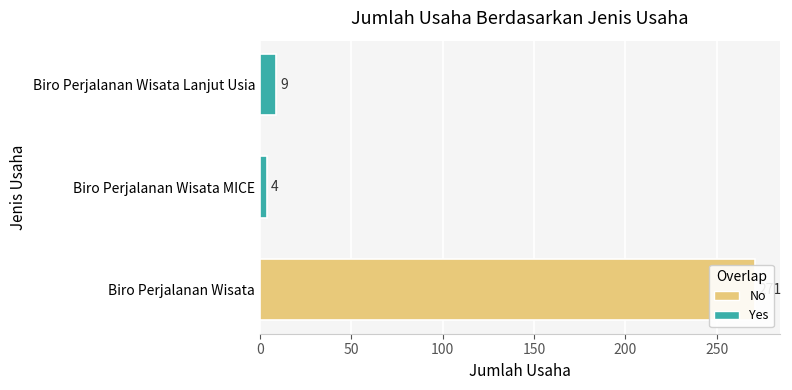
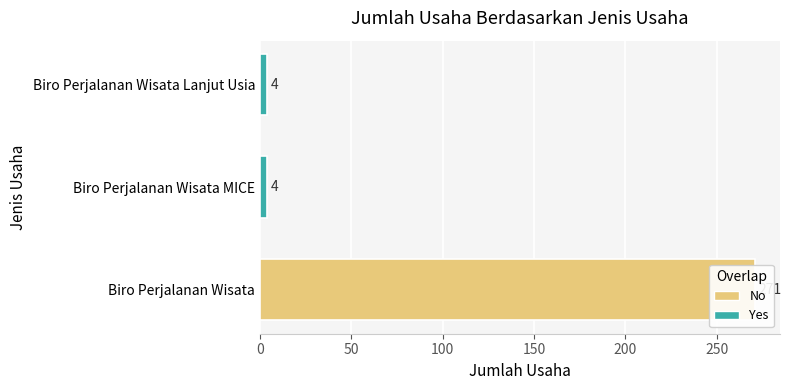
  {
-   "Biro Perjalanan Wisata Lanjut Usia": 9,
+   "Biro Perjalanan Wisata Lanjut Usia": 4,
    "Biro Perjalanan Wisata MICE": 4
  }
